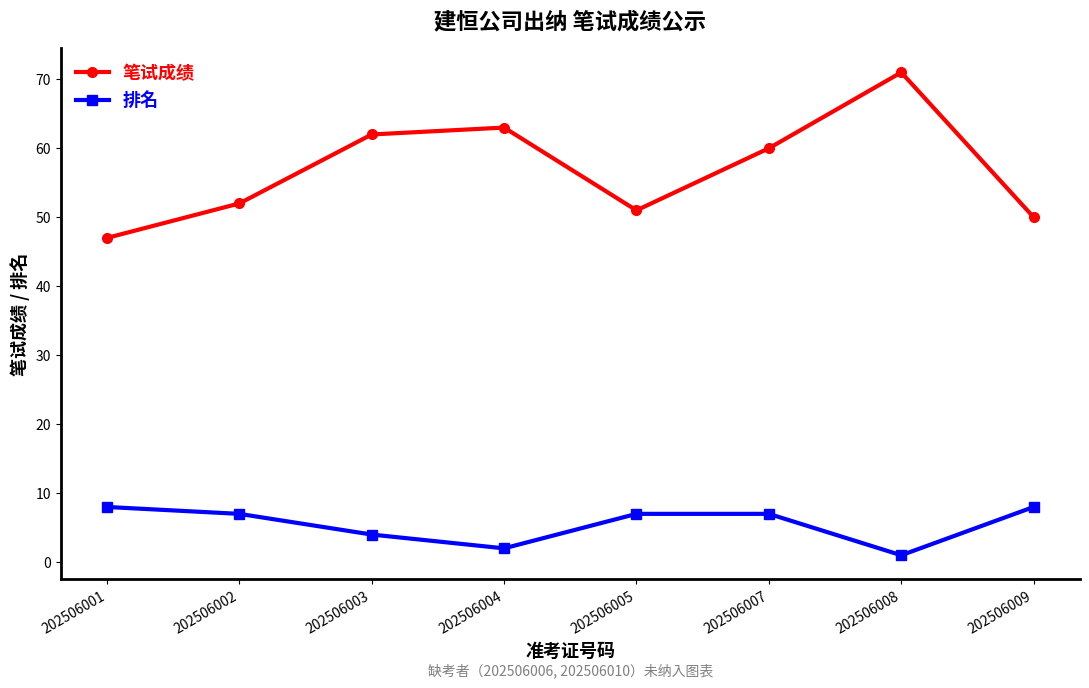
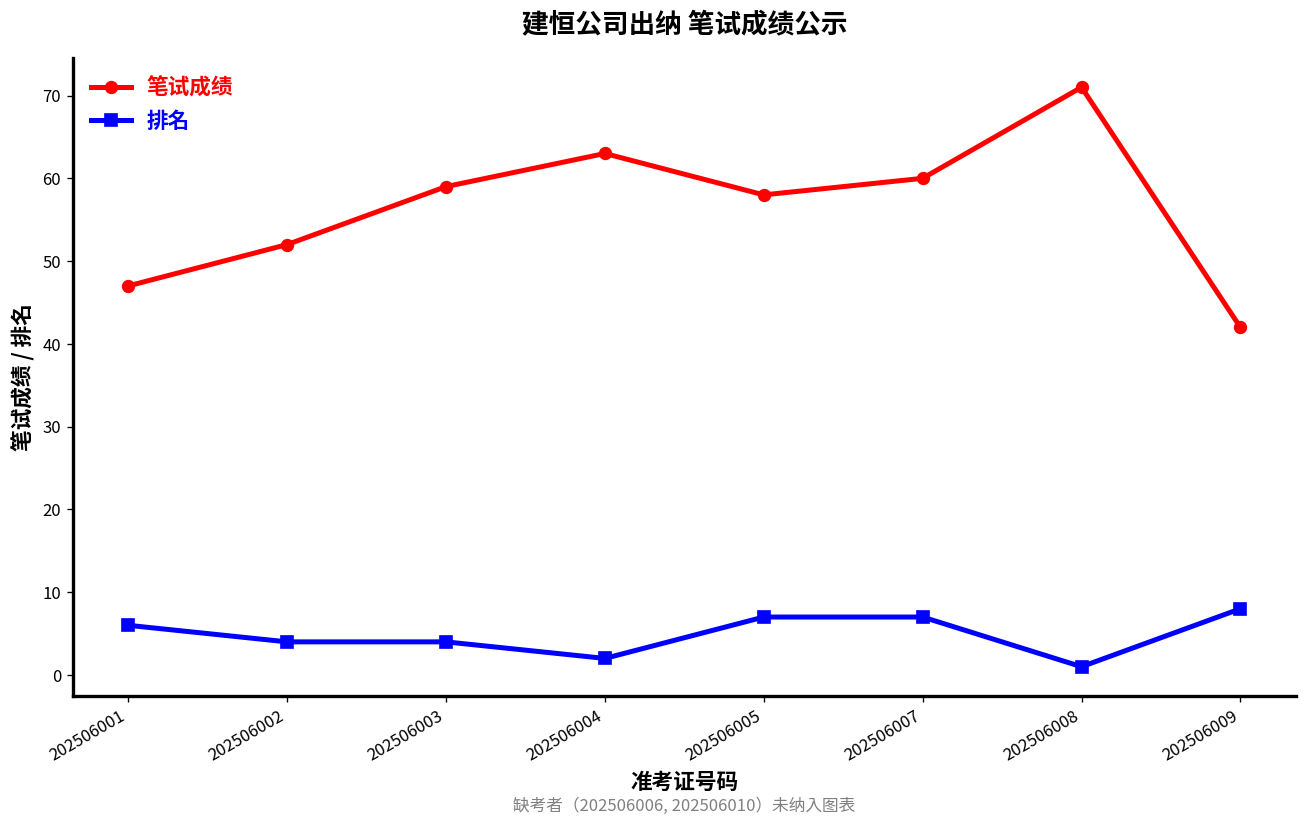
  {
    "笔试成绩": {
      "202506001": 47,
      "202506002": 52,
-     "202506003": 62,
+     "202506003": 59,
      "202506004": 63,
-     "202506005": 51,
+     "202506005": 58,
      "202506007": 60,
      "202506008": 71,
-     "202506009": 50
+     "202506009": 42
    },
    "排名": {
-     "202506001": 8,
-     "202506002": 7,
+     "202506001": 6,
+     "202506002": 4,
      "202506003": 4,
      "202506004": 2,
      "202506005": 7,
      "202506007": 7,
      "202506008": 1,
      "202506009": 8
    }
  }
